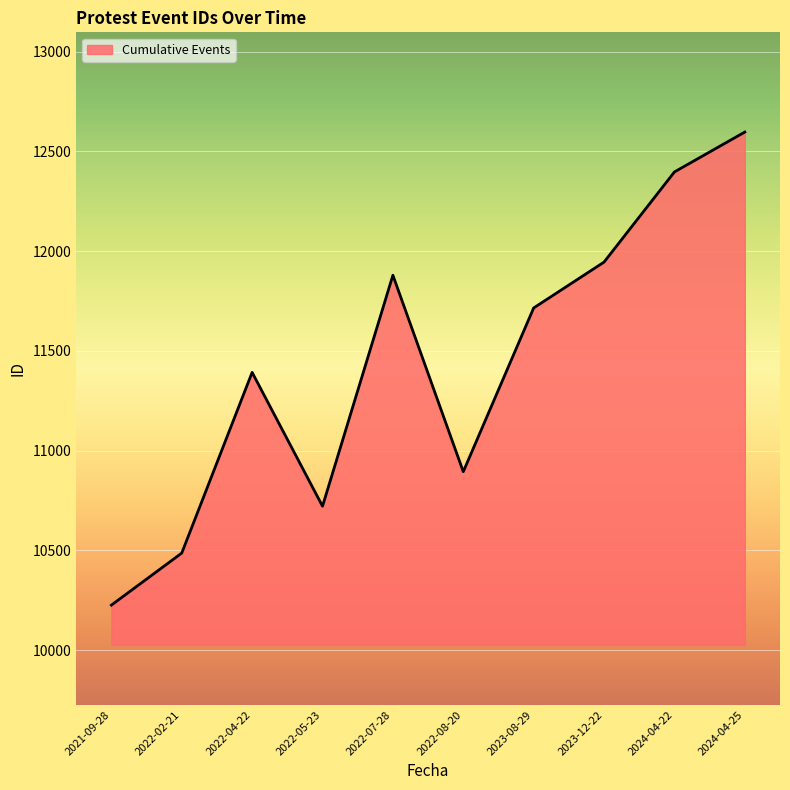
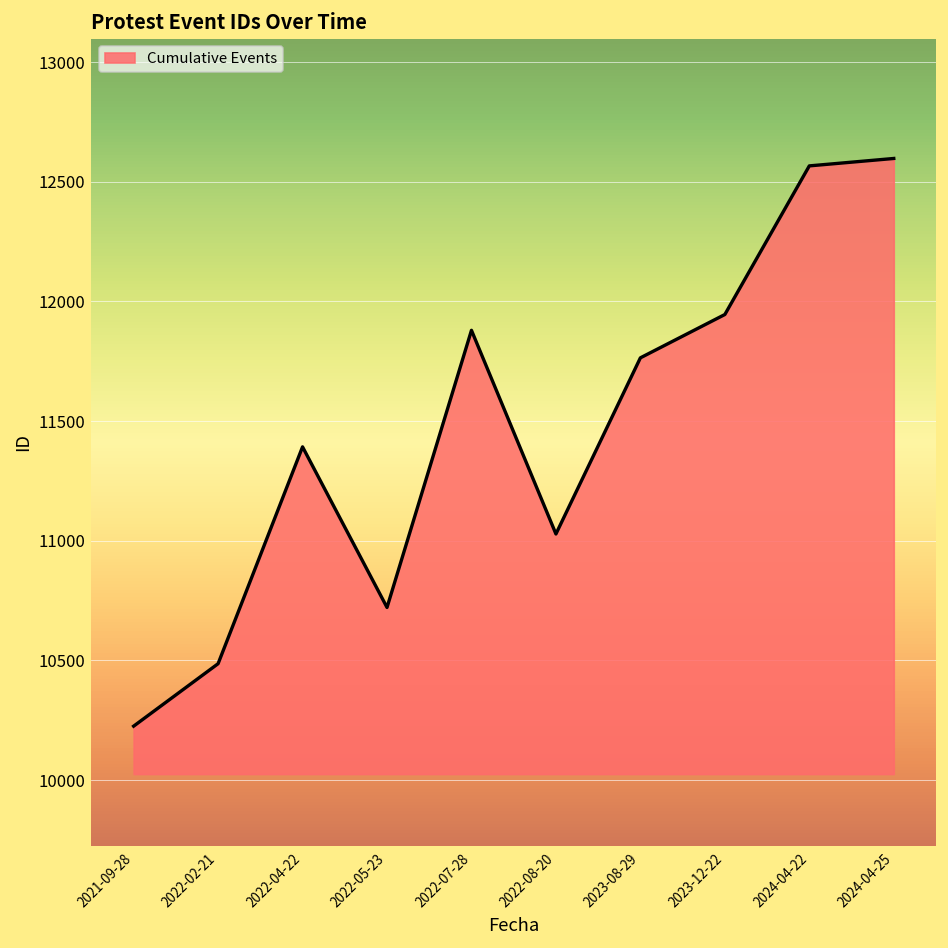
  {
    "2021-09-28": 10230,
    "2022-02-21": 10490,
    "2022-04-22": 11390,
    "2022-05-23": 10720,
    "2022-07-28": 11880,
-   "2022-08-20": 10890,
-   "2023-08-29": 11720,
+   "2022-08-20": 11030,
+   "2023-08-29": 11760,
    "2023-12-22": 11950,
-   "2024-04-22": 12400,
+   "2024-04-22": 12570,
    "2024-04-25": 12600
  }
